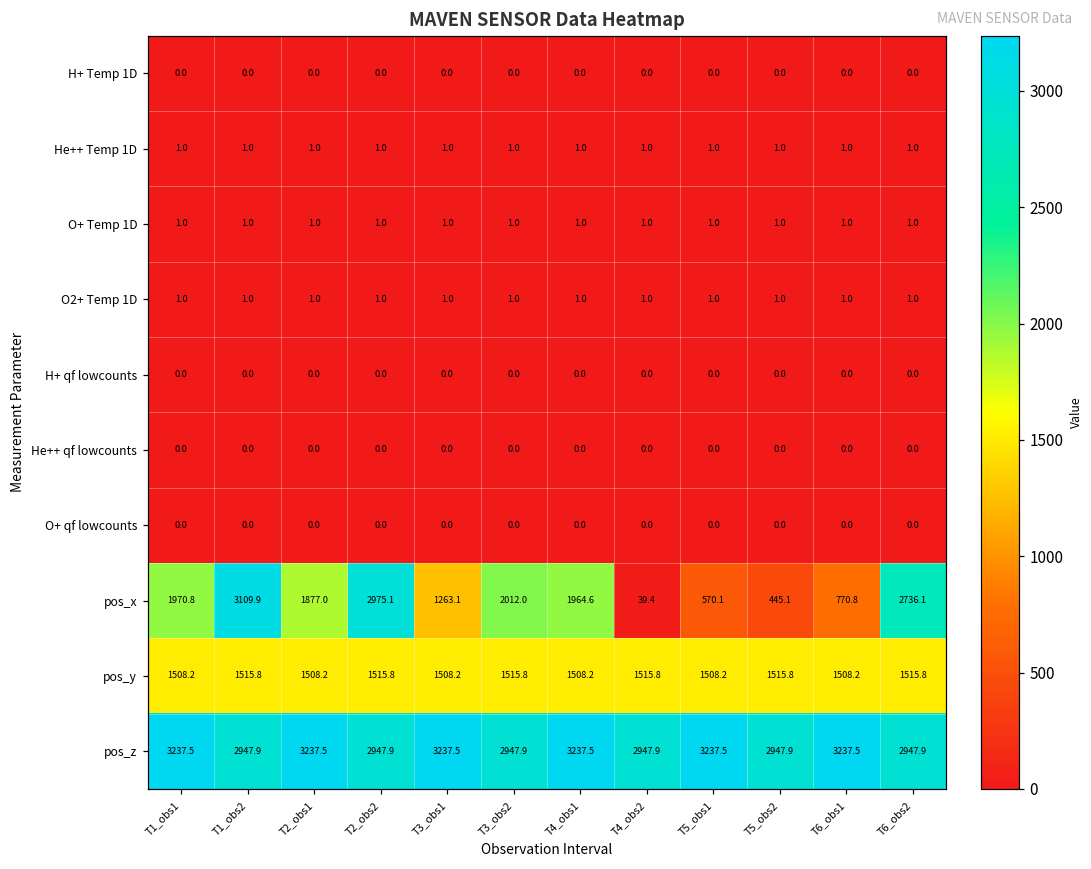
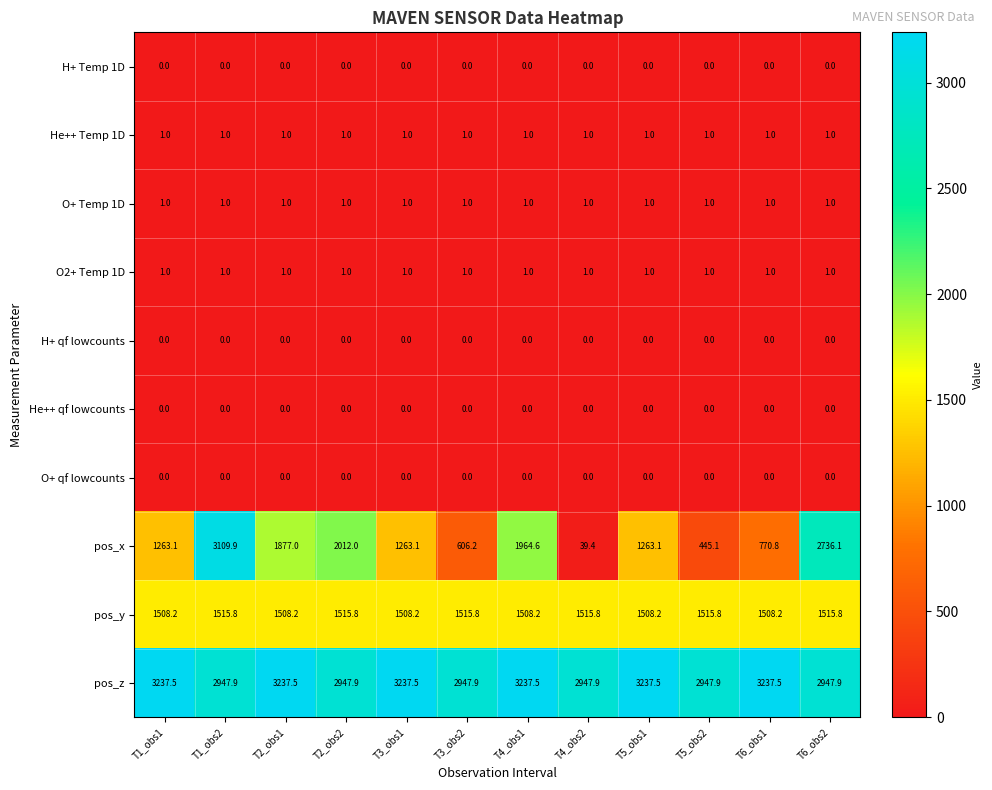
  {
    "H+ Temp 1D": {
      "T1_obs1": 0.0,
      "T1_obs2": 0.0,
      "T2_obs1": 0.0,
      "T2_obs2": 0.0,
      "T3_obs1": 0.0,
      "T3_obs2": 0.0,
      "T4_obs1": 0.0,
      "T4_obs2": 0.0,
      "T5_obs1": 0.0,
      "T5_obs2": 0.0,
      "T6_obs1": 0.0,
      "T6_obs2": 0.0
    },
    "He++ Temp 1D": {
      "T1_obs1": 1.0,
      "T1_obs2": 1.0,
      "T2_obs1": 1.0,
      "T2_obs2": 1.0,
      "T3_obs1": 1.0,
      "T3_obs2": 1.0,
      "T4_obs1": 1.0,
      "T4_obs2": 1.0,
      "T5_obs1": 1.0,
      "T5_obs2": 1.0,
      "T6_obs1": 1.0,
      "T6_obs2": 1.0
    },
    "O+ Temp 1D": {
      "T1_obs1": 1.0,
      "T1_obs2": 1.0,
      "T2_obs1": 1.0,
      "T2_obs2": 1.0,
      "T3_obs1": 1.0,
      "T3_obs2": 1.0,
      "T4_obs1": 1.0,
      "T4_obs2": 1.0,
      "T5_obs1": 1.0,
      "T5_obs2": 1.0,
      "T6_obs1": 1.0,
      "T6_obs2": 1.0
    },
    "O2+ Temp 1D": {
      "T1_obs1": 1.0,
      "T1_obs2": 1.0,
      "T2_obs1": 1.0,
      "T2_obs2": 1.0,
      "T3_obs1": 1.0,
      "T3_obs2": 1.0,
      "T4_obs1": 1.0,
      "T4_obs2": 1.0,
      "T5_obs1": 1.0,
      "T5_obs2": 1.0,
      "T6_obs1": 1.0,
      "T6_obs2": 1.0
    },
    "H+ qf lowcounts": {
      "T1_obs1": 0.0,
      "T1_obs2": 0.0,
      "T2_obs1": 0.0,
      "T2_obs2": 0.0,
      "T3_obs1": 0.0,
      "T3_obs2": 0.0,
      "T4_obs1": 0.0,
      "T4_obs2": 0.0,
      "T5_obs1": 0.0,
      "T5_obs2": 0.0,
      "T6_obs1": 0.0,
      "T6_obs2": 0.0
    },
    "He++ qf lowcounts": {
      "T1_obs1": 0.0,
      "T1_obs2": 0.0,
      "T2_obs1": 0.0,
      "T2_obs2": 0.0,
      "T3_obs1": 0.0,
      "T3_obs2": 0.0,
      "T4_obs1": 0.0,
      "T4_obs2": 0.0,
      "T5_obs1": 0.0,
      "T5_obs2": 0.0,
      "T6_obs1": 0.0,
      "T6_obs2": 0.0
    },
    "O+ qf lowcounts": {
      "T1_obs1": 0.0,
      "T1_obs2": 0.0,
      "T2_obs1": 0.0,
      "T2_obs2": 0.0,
      "T3_obs1": 0.0,
      "T3_obs2": 0.0,
      "T4_obs1": 0.0,
      "T4_obs2": 0.0,
      "T5_obs1": 0.0,
      "T5_obs2": 0.0,
      "T6_obs1": 0.0,
      "T6_obs2": 0.0
    },
    "pos_x": {
-     "T1_obs1": 1970.8,
+     "T1_obs1": 1263.1,
      "T1_obs2": 3109.9,
      "T2_obs1": 1877.0,
-     "T2_obs2": 2975.1,
+     "T2_obs2": 2012.0,
      "T3_obs1": 1263.1,
-     "T3_obs2": 2012.0,
+     "T3_obs2": 606.2,
      "T4_obs1": 1964.6,
      "T4_obs2": 39.4,
-     "T5_obs1": 570.1,
+     "T5_obs1": 1263.1,
      "T5_obs2": 445.1,
      "T6_obs1": 770.8,
      "T6_obs2": 2736.1
    },
    "pos_y": {
      "T1_obs1": 1508.2,
      "T1_obs2": 1515.8,
      "T2_obs1": 1508.2,
      "T2_obs2": 1515.8,
      "T3_obs1": 1508.2,
      "T3_obs2": 1515.8,
      "T4_obs1": 1508.2,
      "T4_obs2": 1515.8,
      "T5_obs1": 1508.2,
      "T5_obs2": 1515.8,
      "T6_obs1": 1508.2,
      "T6_obs2": 1515.8
    },
    "pos_z": {
      "T1_obs1": 3237.5,
      "T1_obs2": 2947.9,
      "T2_obs1": 3237.5,
      "T2_obs2": 2947.9,
      "T3_obs1": 3237.5,
      "T3_obs2": 2947.9,
      "T4_obs1": 3237.5,
      "T4_obs2": 2947.9,
      "T5_obs1": 3237.5,
      "T5_obs2": 2947.9,
      "T6_obs1": 3237.5,
      "T6_obs2": 2947.9
    }
  }
